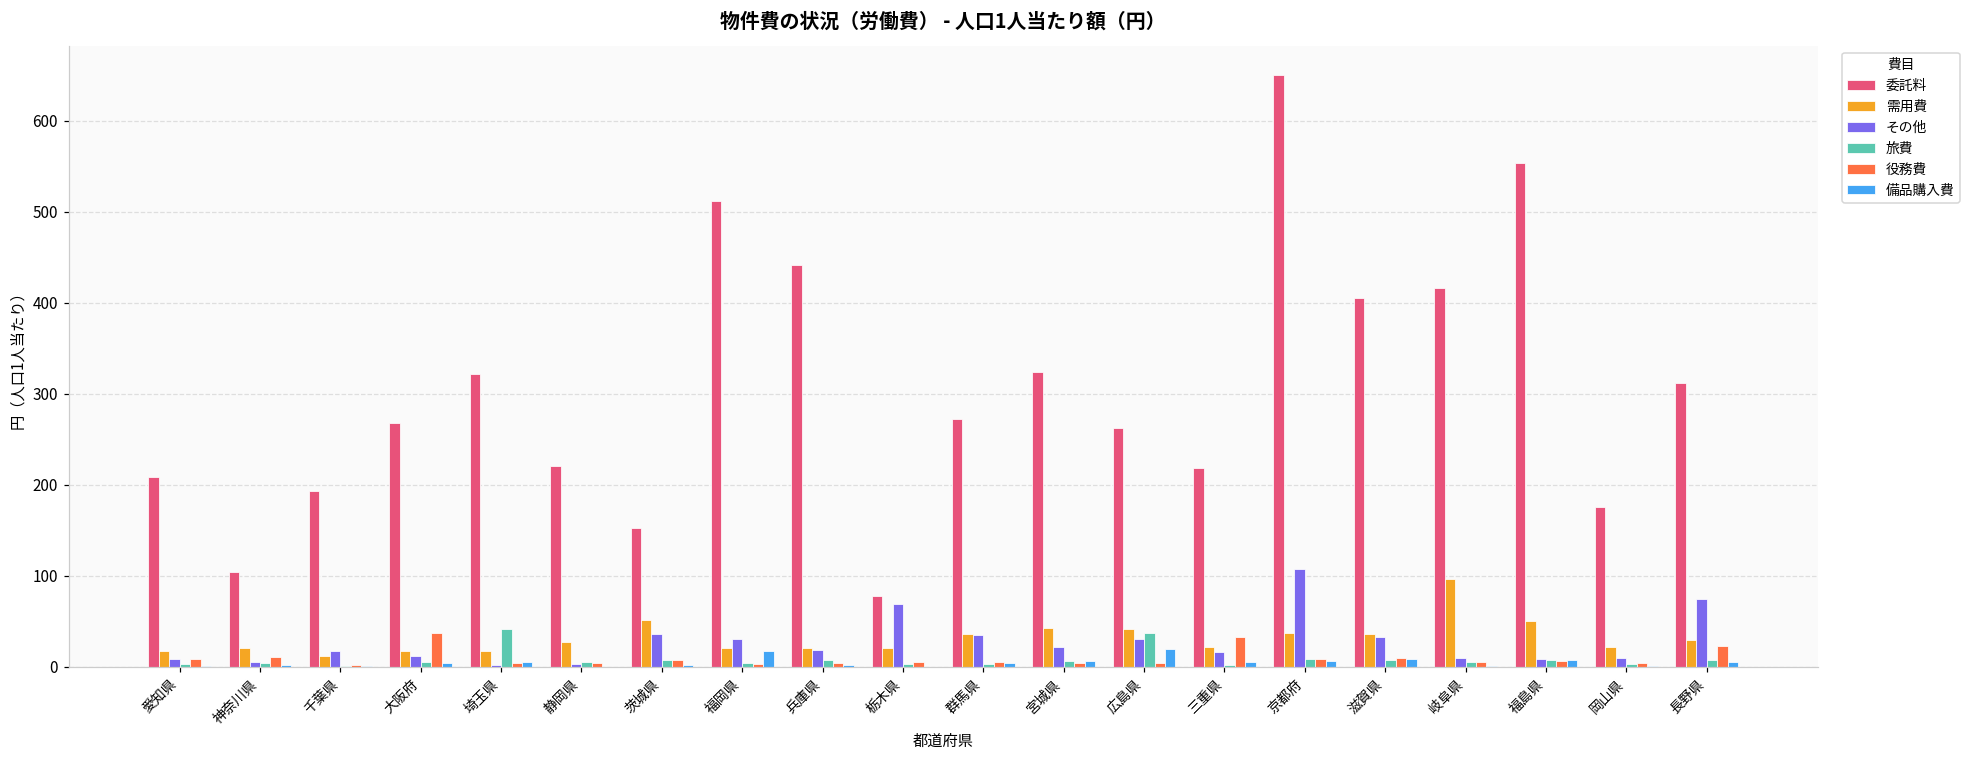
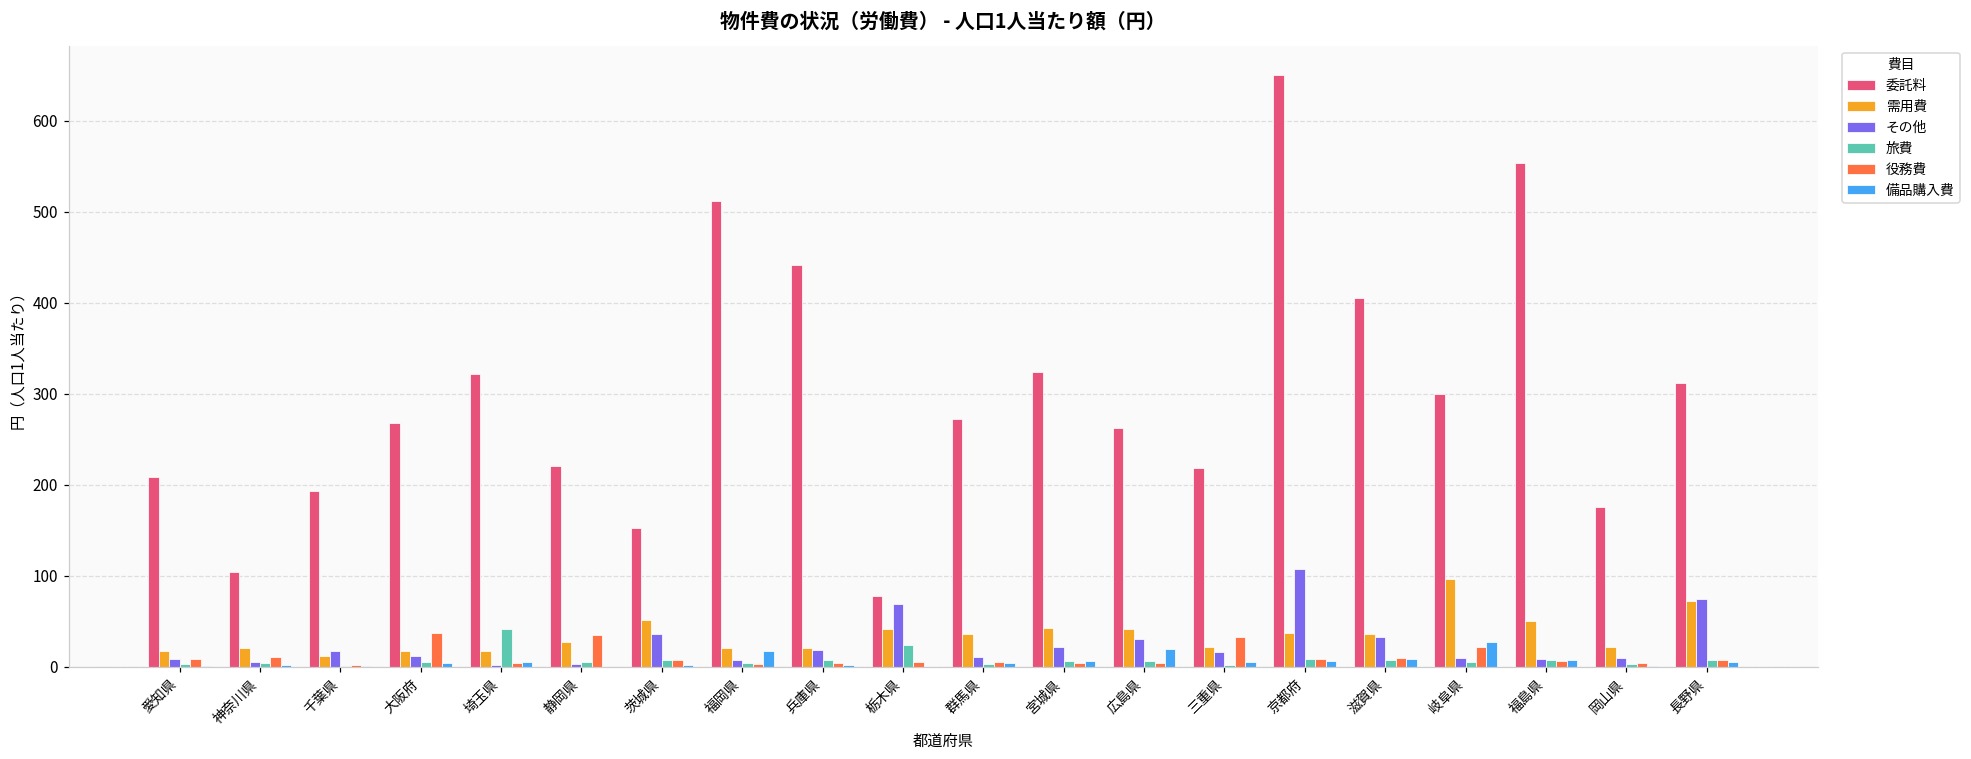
  {
    "委託料": {
      "愛知県": 210,
      "神奈川県": 100,
      "千葉県": 190,
      "大阪府": 270,
      "埼玉県": 320,
      "静岡県": 220,
      "茨城県": 150,
      "福岡県": 510,
      "兵庫県": 440,
      "栃木県": 80,
      "群馬県": 270,
      "宮城県": 320,
      "広島県": 260,
      "三重県": 220,
      "京都府": 650,
      "滋賀県": 410,
-     "岐阜県": 420,
+     "岐阜県": 300,
      "福島県": 550,
      "岡山県": 180,
      "長野県": 310
    },
    "需用費": {
      "愛知県": 20,
      "神奈川県": 20,
      "千葉県": 10,
      "大阪府": 20,
      "埼玉県": 20,
      "静岡県": 30,
      "茨城県": 50,
      "福岡県": 20,
      "兵庫県": 20,
-     "栃木県": 20,
+     "栃木県": 40,
      "群馬県": 40,
      "宮城県": 40,
      "広島県": 40,
      "三重県": 20,
      "京都府": 40,
      "滋賀県": 40,
      "岐阜県": 100,
      "福島県": 50,
      "岡山県": 20,
-     "長野県": 30
+     "長野県": 70
    },
    "その他": {
      "愛知県": 10,
      "神奈川県": 10,
      "千葉県": 20,
      "大阪府": 10,
      "茨城県": 40,
-     "福岡県": 30,
+     "福岡県": 10,
      "兵庫県": 20,
      "栃木県": 70,
-     "群馬県": 40,
+     "群馬県": 10,
      "宮城県": 20,
      "広島県": 30,
      "三重県": 20,
      "京都府": 110,
      "滋賀県": 30,
      "岐阜県": 10,
      "福島県": 10,
      "岡山県": 10,
      "長野県": 70
    },
    "旅費": {
      "神奈川県": 0,
      "大阪府": 10,
      "埼玉県": 40,
      "静岡県": 10,
      "茨城県": 10,
      "福岡県": 0,
      "兵庫県": 10,
-     "栃木県": 0,
+     "栃木県": 20,
      "宮城県": 10,
-     "広島県": 40,
+     "広島県": 10,
      "京都府": 10,
      "滋賀県": 10,
      "岐阜県": 10,
      "福島県": 10,
      "長野県": 10
    },
    "役務費": {
      "愛知県": 10,
      "神奈川県": 10,
      "大阪府": 40,
      "埼玉県": 0,
-     "静岡県": 0,
+     "静岡県": 40,
      "茨城県": 10,
      "兵庫県": 0,
      "栃木県": 10,
      "群馬県": 10,
      "宮城県": 0,
      "広島県": 0,
      "三重県": 30,
      "京都府": 10,
      "滋賀県": 10,
-     "岐阜県": 10,
+     "岐阜県": 20,
      "福島県": 10,
      "岡山県": 0,
-     "長野県": 20
+     "長野県": 10
    },
    "備品購入費": {
      "大阪府": 0,
      "埼玉県": 10,
      "静岡県": 0,
      "福岡県": 20,
      "栃木県": 0,
      "群馬県": 0,
      "宮城県": 10,
      "広島県": 20,
      "三重県": 10,
      "京都府": 10,
      "滋賀県": 10,
-     "岐阜県": 0,
+     "岐阜県": 30,
      "福島県": 10,
      "長野県": 10
    }
  }
